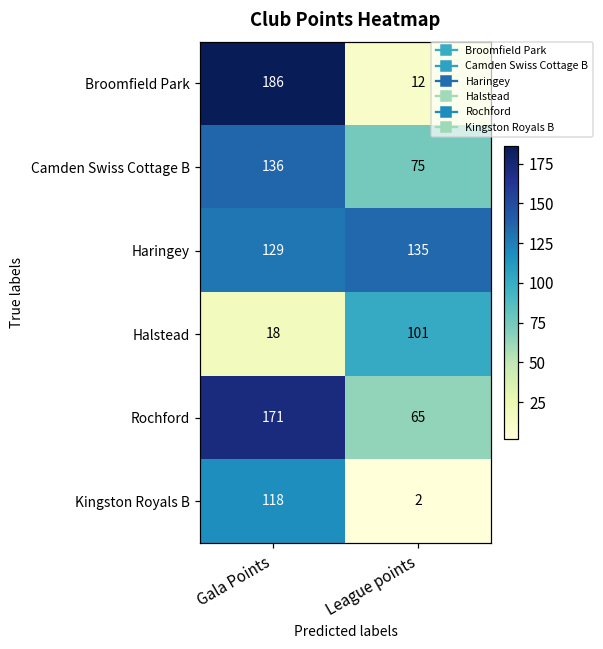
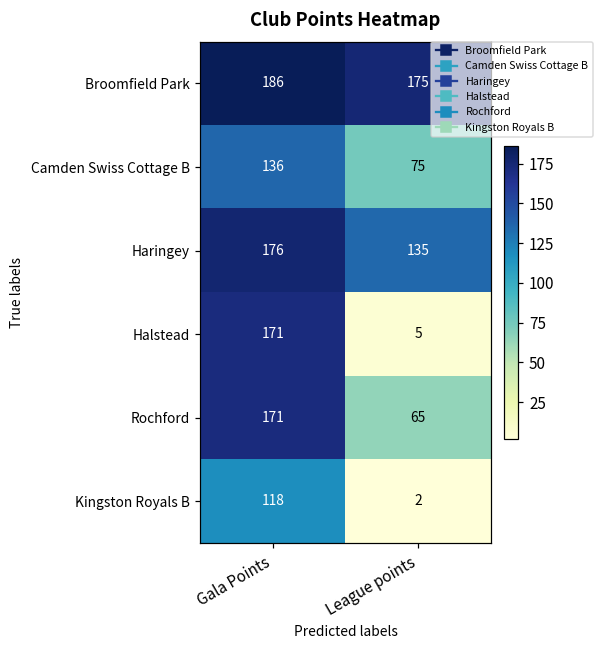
  {
    "Broomfield Park": {
      "Gala Points": 186,
-     "League points": 12
+     "League points": 175
    },
    "Camden Swiss Cottage B": {
      "Gala Points": 136,
      "League points": 75
    },
    "Haringey": {
-     "Gala Points": 129,
+     "Gala Points": 176,
      "League points": 135
    },
    "Halstead": {
-     "Gala Points": 18,
-     "League points": 101
+     "Gala Points": 171,
+     "League points": 5
    },
    "Rochford": {
      "Gala Points": 171,
      "League points": 65
    },
    "Kingston Royals B": {
      "Gala Points": 118,
      "League points": 2
    }
  }
